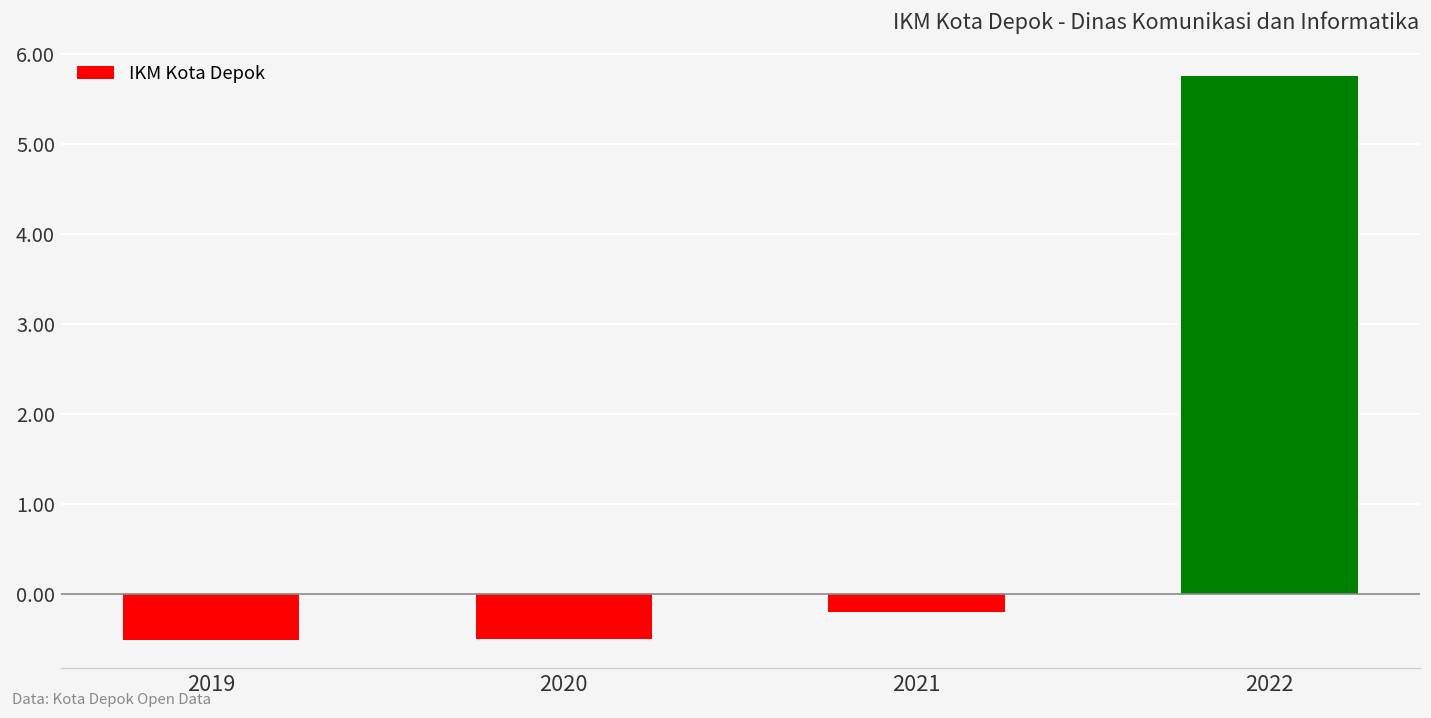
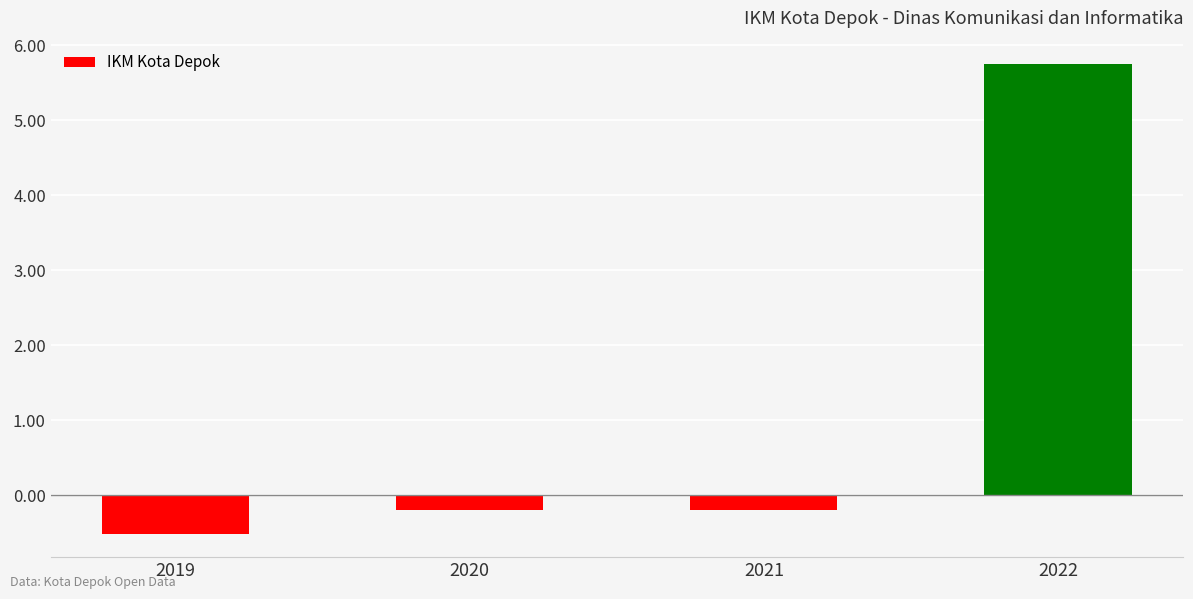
  {
    "2019": -0.5,
-   "2020": -0.5,
+   "2020": -0.2,
    "2021": -0.2,
    "2022": 5.8
  }
